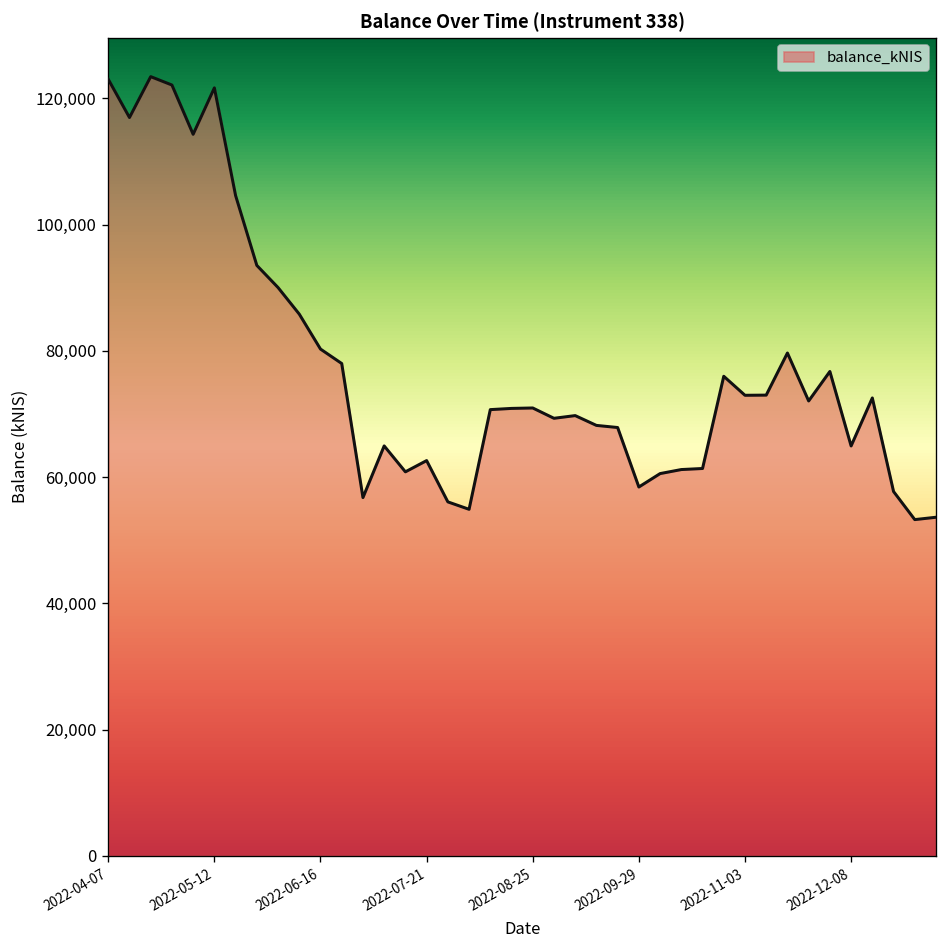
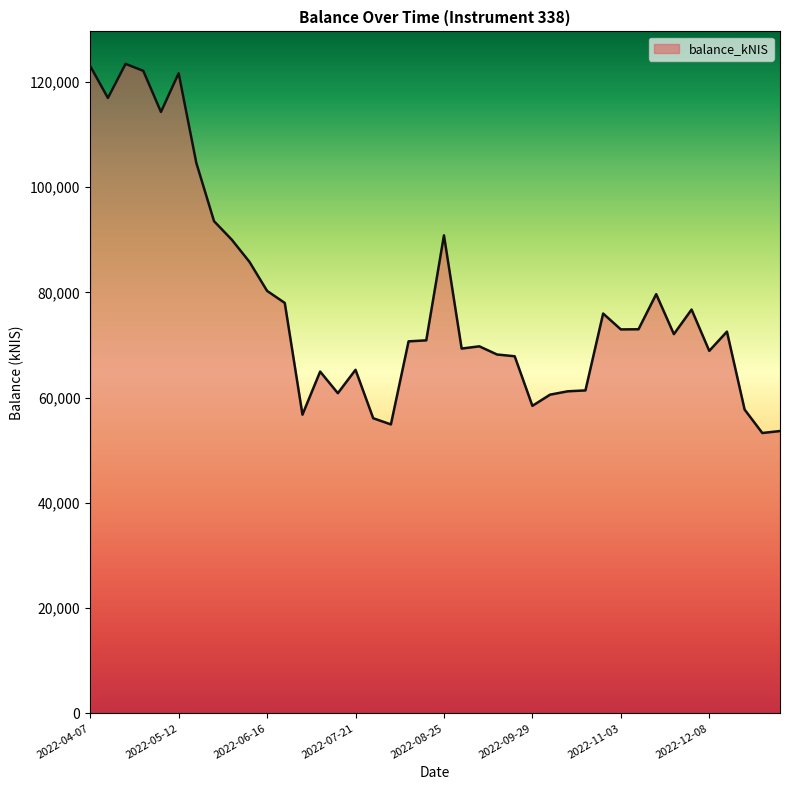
  {
    "2022-04-07": "123,000",
    "2022-05-12": "122,000",
    "2022-06-16": "80,000",
-   "2022-07-21": "63,000",
-   "2022-08-25": "71,000",
+   "2022-07-21": "65,000",
+   "2022-08-25": "91,000",
    "2022-09-29": "58,000",
    "2022-11-03": "73,000",
-   "2022-12-08": "65,000"
+   "2022-12-08": "69,000"
  }
